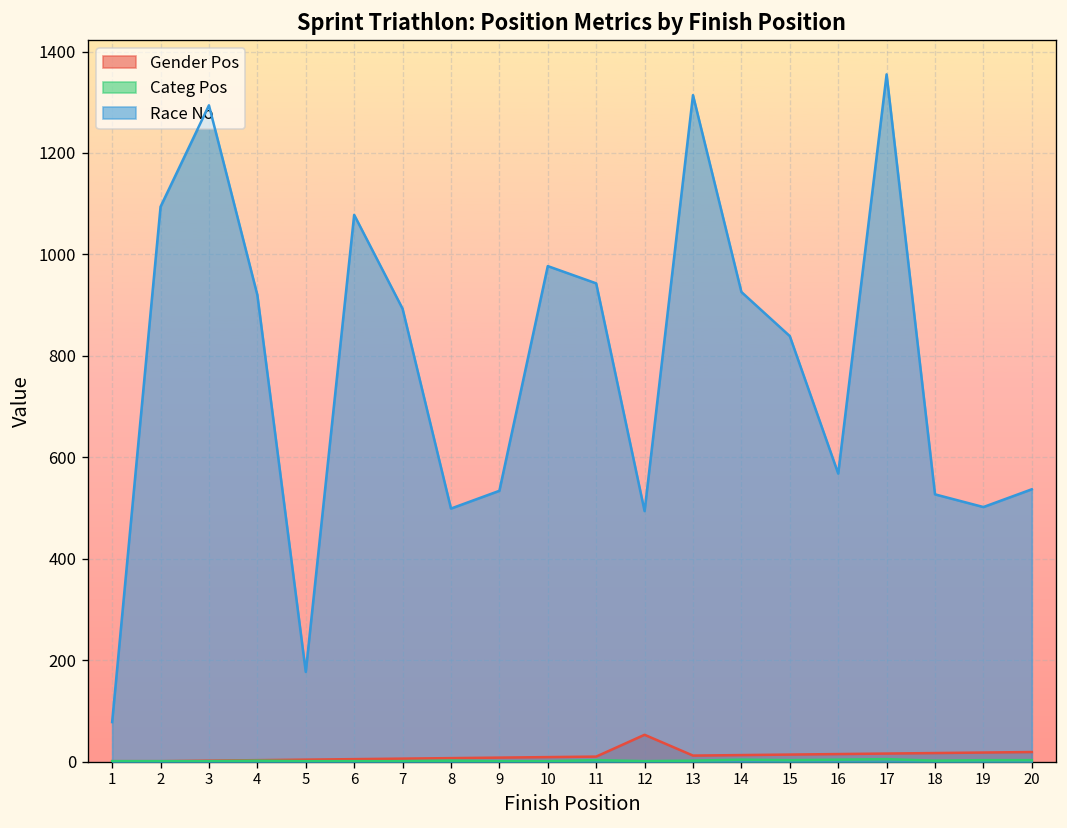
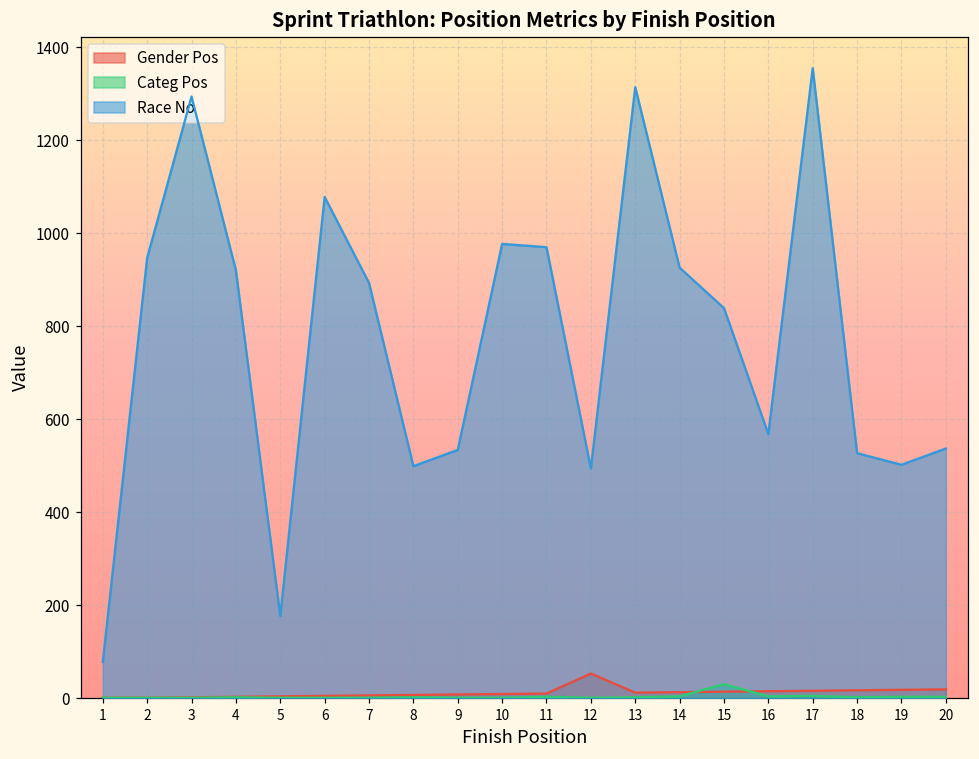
  {
    "Gender Pos": {
      "9": 10,
      "10": 10,
      "11": 10,
      "12": 50,
      "13": 10,
      "14": 10,
      "15": 10,
      "16": 20,
      "17": 20,
      "18": 20,
      "19": 20,
      "20": 20
    },
    "Categ Pos": {
      "9": 0,
      "10": 0,
      "11": 0,
      "12": 0,
      "13": 0,
      "14": 0,
-     "15": 0,
+     "15": 30,
      "16": 0,
      "17": 10,
      "18": 0,
      "19": 0,
      "20": 0
    },
    "Race No": {
      "1": 80,
-     "2": 1090,
+     "2": 950,
      "4": 920,
      "5": 180,
      "6": 1080,
      "7": 890,
      "8": 500,
      "9": 530,
      "10": 980,
-     "11": 940,
+     "11": 970,
      "12": 490,
      "13": 1310,
      "14": 930,
      "15": 840,
      "16": 570,
      "17": 1360,
      "18": 530,
      "19": 500,
      "20": 540
    }
  }
